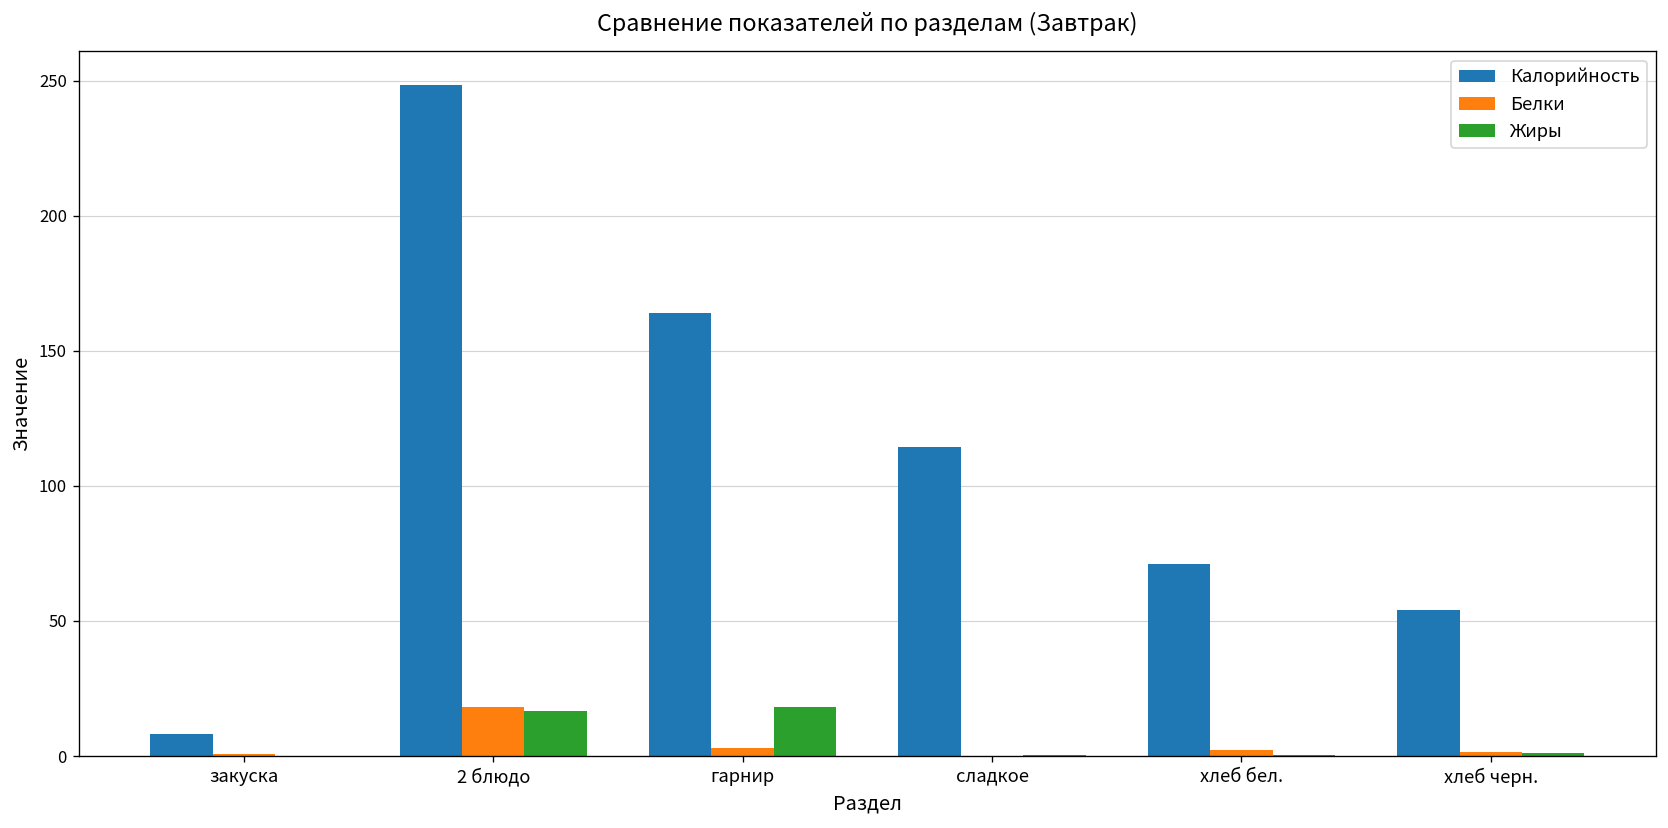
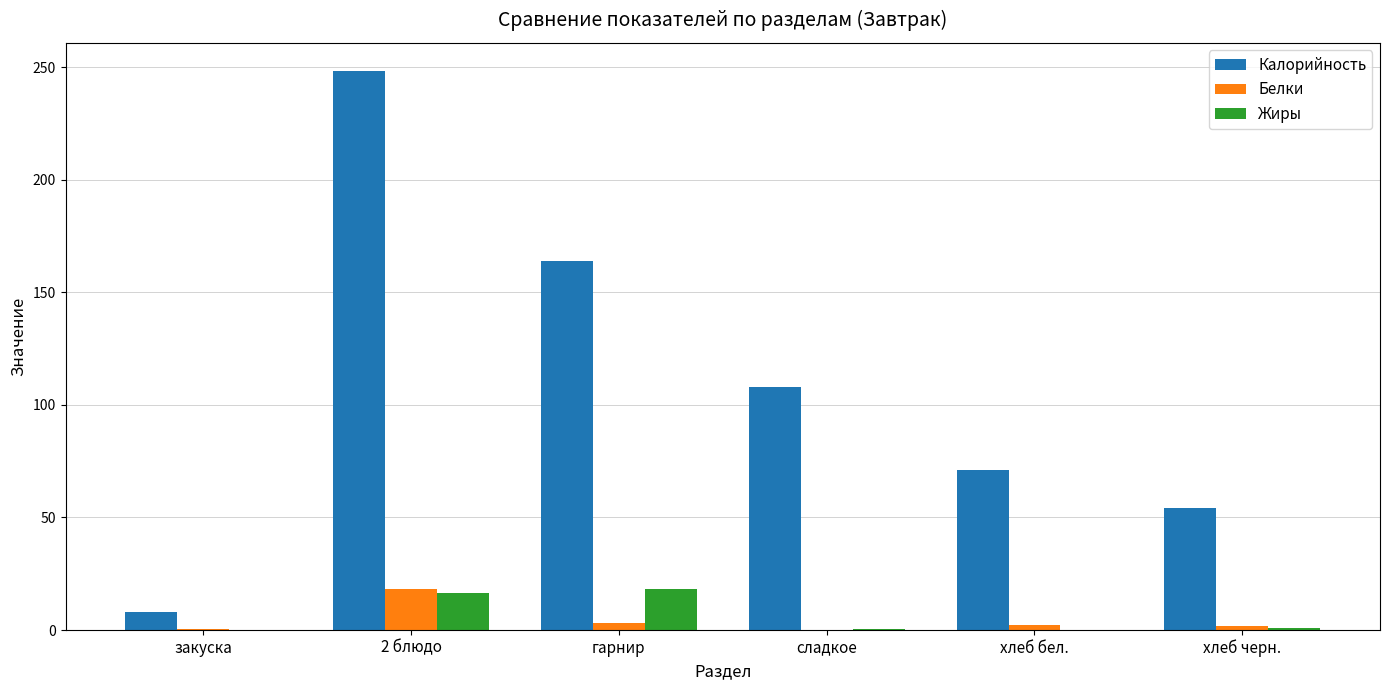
  {
    "Калорийность": {
      "закуска": 8,
      "2 блюдо": 249,
      "гарнир": 164,
-     "сладкое": 115,
+     "сладкое": 108,
      "хлеб бел.": 71,
      "хлеб черн.": 54
    },
    "Белки": {
      "2 блюдо": 18,
      "гарнир": 3,
      "сладкое": 0,
      "хлеб бел.": 2,
      "хлеб черн.": 2
    },
    "Жиры": {
      "закуска": 0,
      "2 блюдо": 17,
      "гарнир": 18
    }
  }
